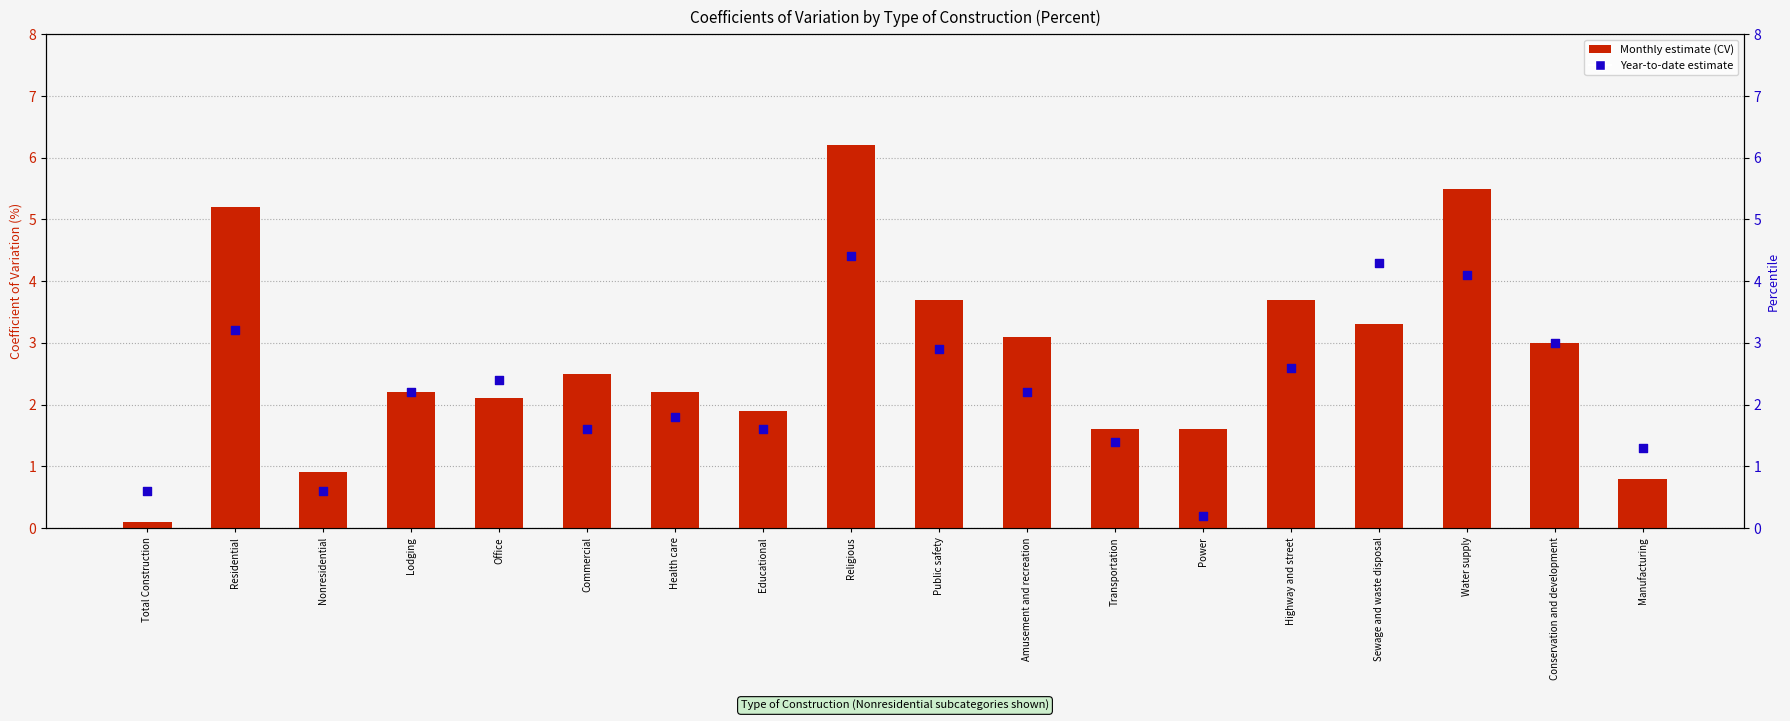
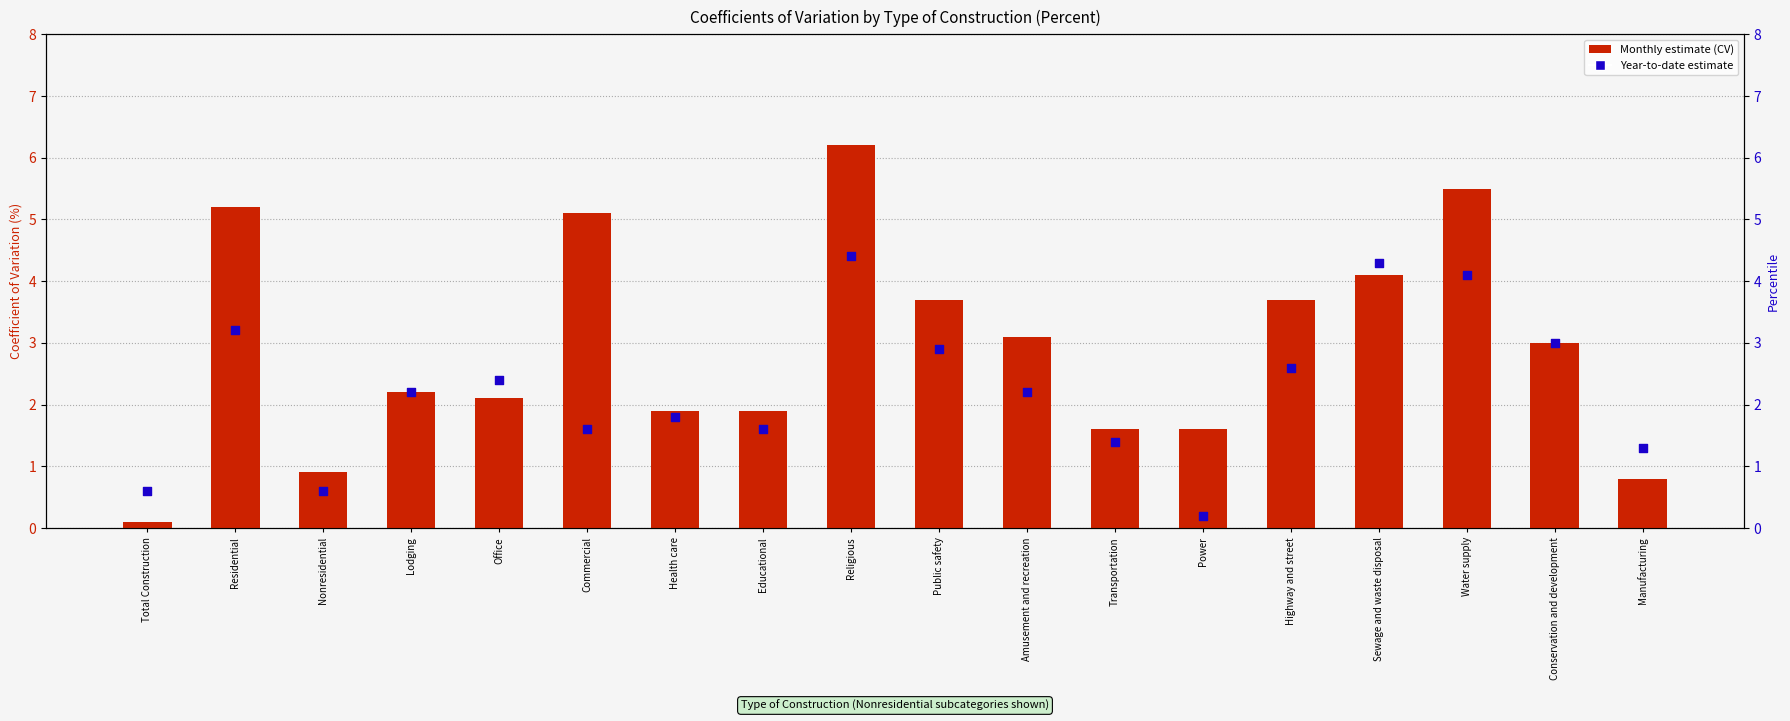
  {
    "Monthly estimate (CV)": {
      "Total Construction": 0.1,
      "Residential": 5.2,
      "Nonresidential": 0.9,
      "Lodging": 2.2,
      "Office": 2.1,
-     "Commercial": 2.5,
-     "Health care": 2.2,
+     "Commercial": 5.1,
+     "Health care": 1.9,
      "Educational": 1.9,
      "Religious": 6.2,
      "Public safety": 3.7,
      "Amusement and recreation": 3.1,
      "Transportation": 1.6,
      "Power": 1.6,
      "Highway and street": 3.7,
-     "Sewage and waste disposal": 3.3,
+     "Sewage and waste disposal": 4.1,
      "Water supply": 5.5,
      "Conservation and development": 3.0,
      "Manufacturing": 0.8
    }
  }
